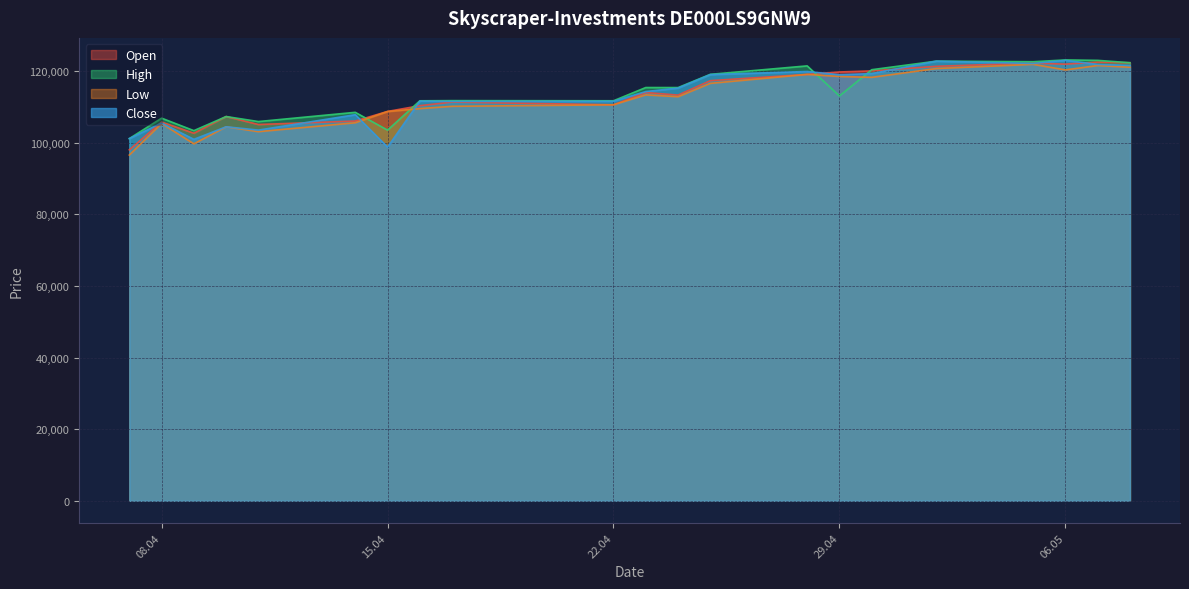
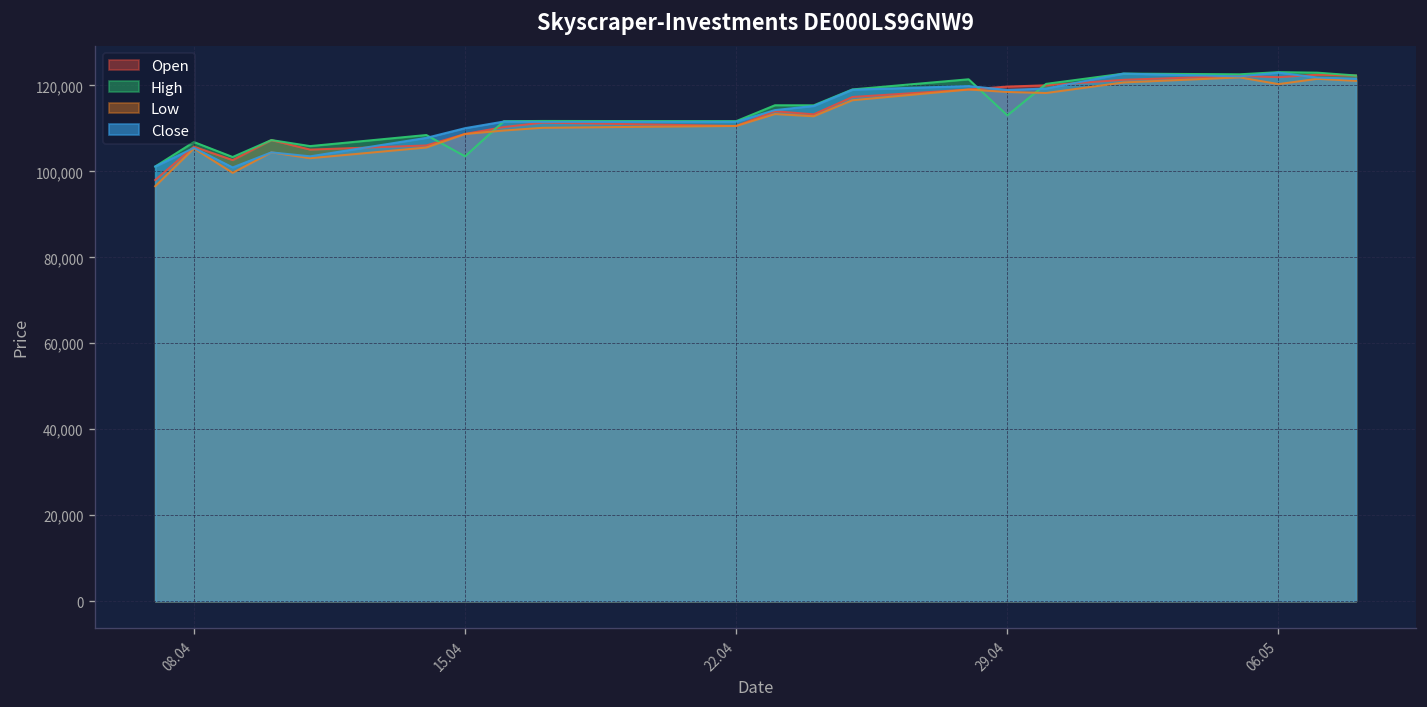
  {
    "High": {
      "15.04": "103,000",
      "29.04": "113,000"
    },
    "Close": {
-     "15.04": "99,000"
+     "15.04": "110,000"
    }
  }
